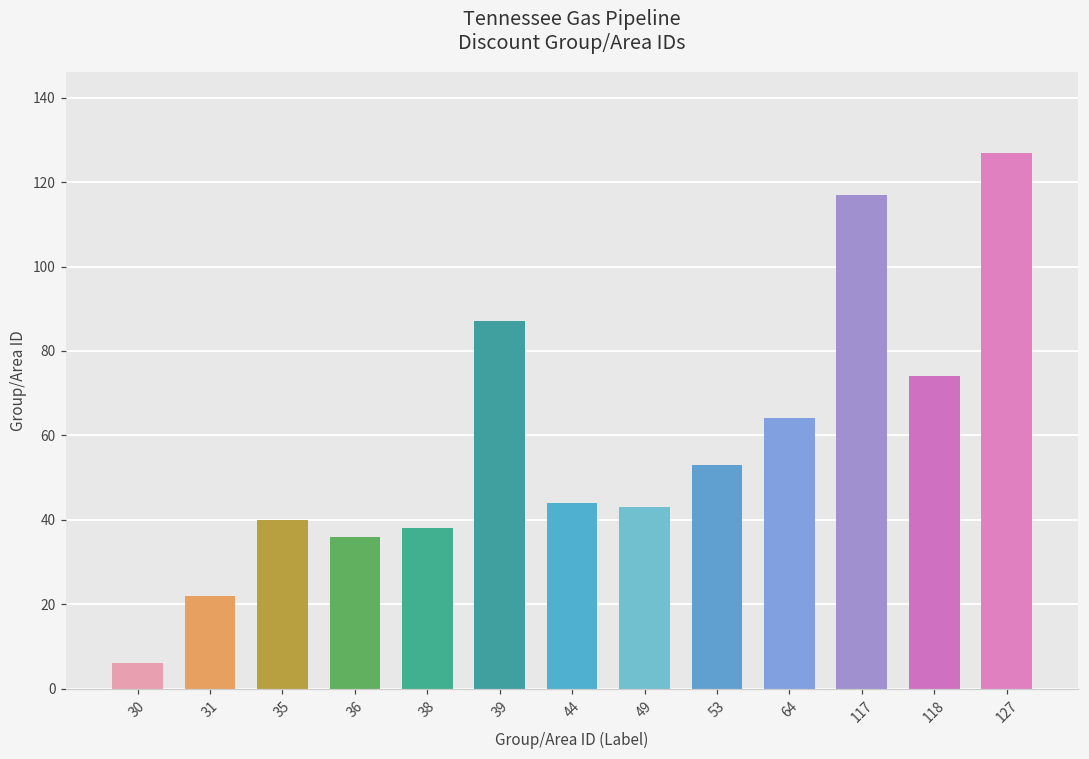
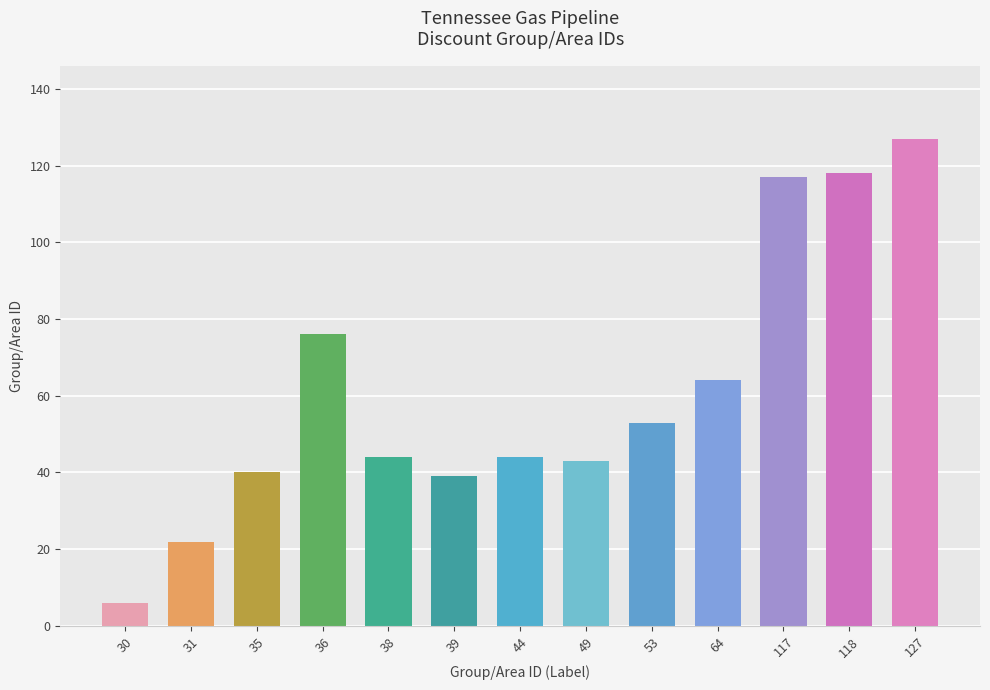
  {
    "30": 6,
    "31": 22,
    "35": 40,
-   "36": 36,
-   "38": 38,
-   "39": 87,
+   "36": 76,
+   "38": 44,
+   "39": 39,
    "44": 44,
    "49": 43,
    "53": 53,
    "64": 64,
    "117": 117,
-   "118": 74,
+   "118": 118,
    "127": 127
  }
